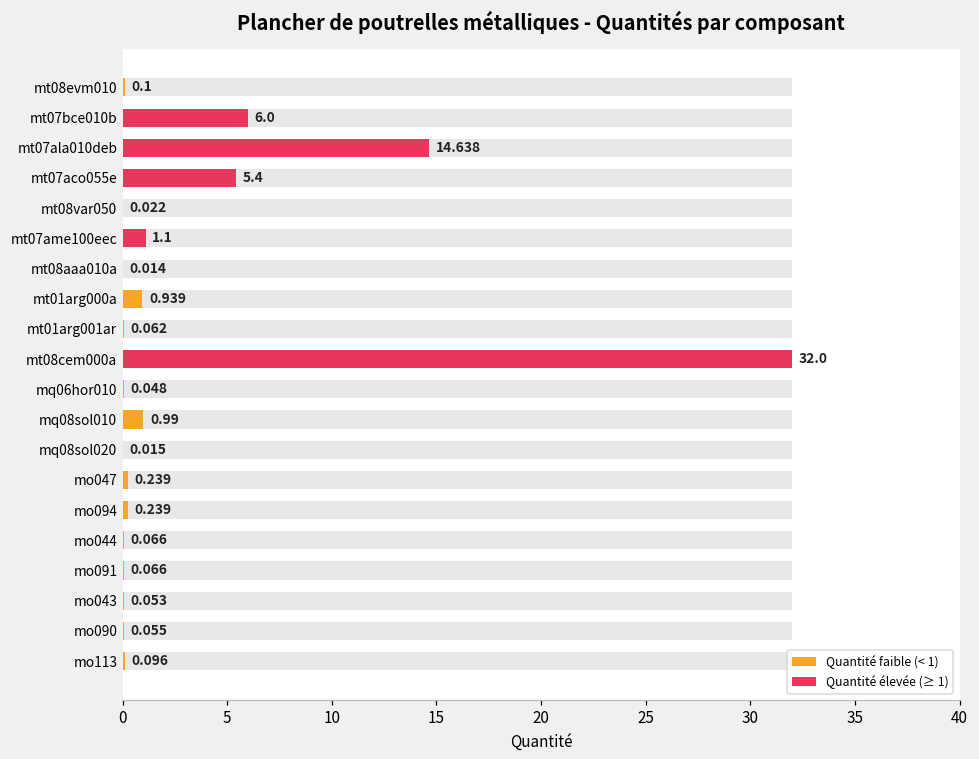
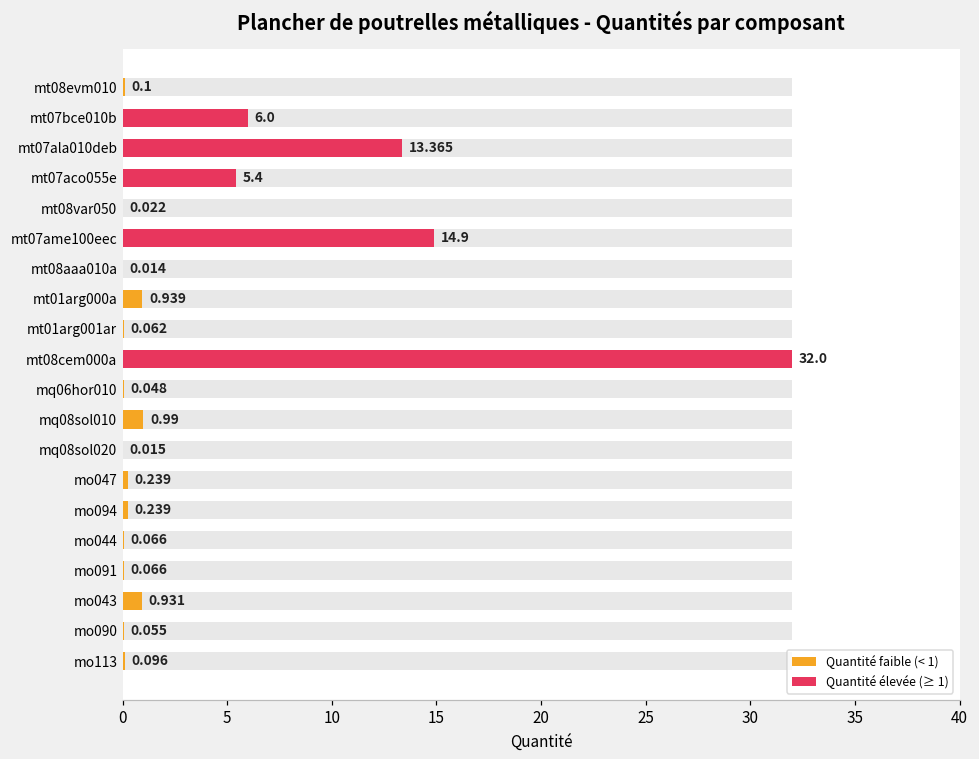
  {
    "Quantité faible (< 1)": {
      "mt08evm010": 0.1,
      "mt08var050": 0.022,
      "mt08aaa010a": 0.014,
      "mt01arg001ar": 0.062,
      "mq06hor010": 0.048,
      "mq08sol020": 0.015,
      "mo044": 0.066,
      "mo091": 0.066,
-     "mo043": 0.053,
+     "mo043": 0.931,
      "mo090": 0.055,
      "mo113": 0.096
    },
    "Quantité élevée (≥ 1)": {
-     "mt07ala010deb": 14.638,
-     "mt07ame100eec": 1.1,
+     "mt07ala010deb": 13.365,
+     "mt07ame100eec": 14.9,
      "mt08cem000a": 32.0
    }
  }
